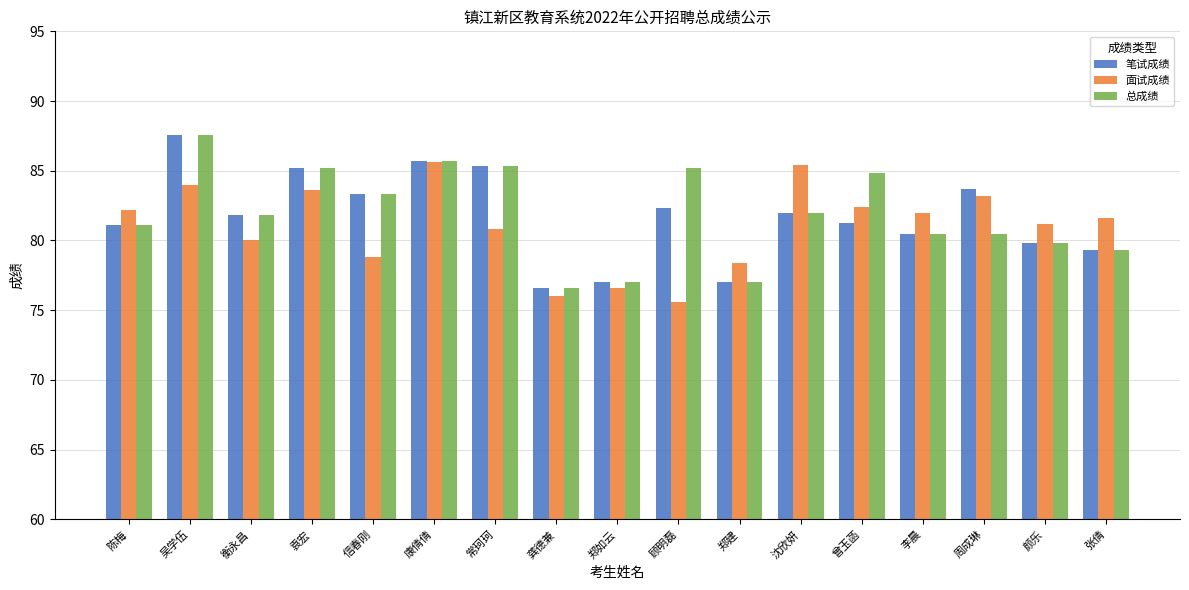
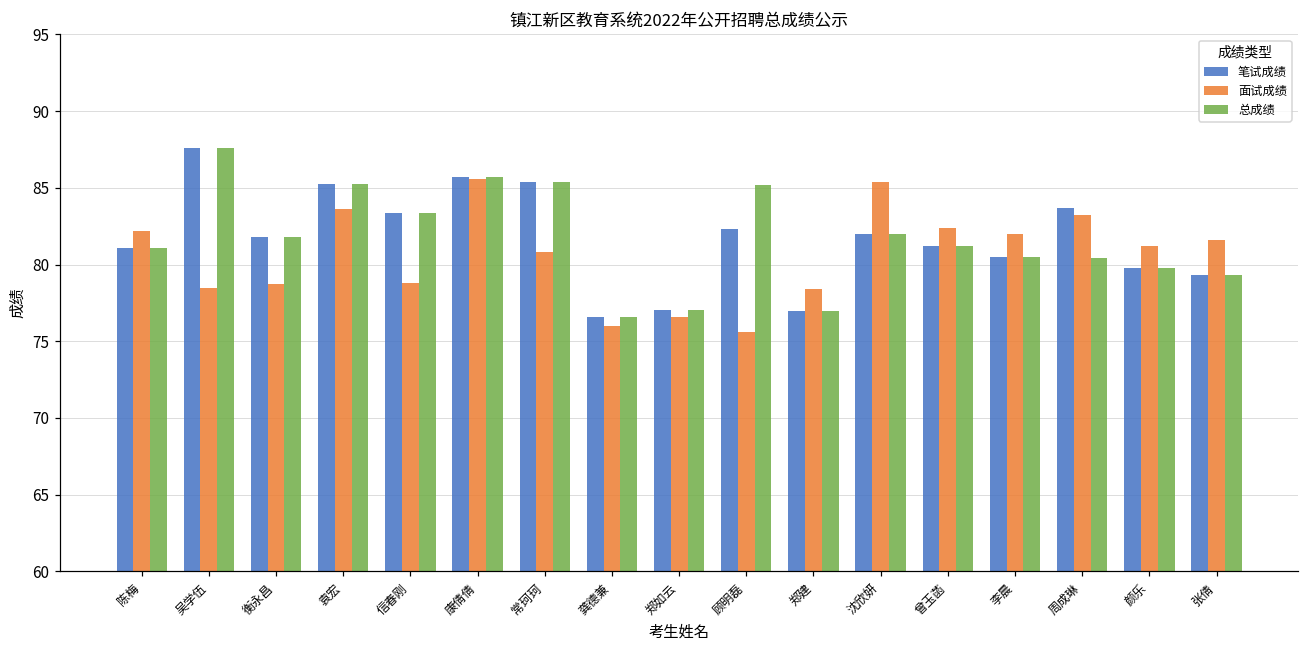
  {
    "笔试成绩": {
      "陈梅": 81.1,
      "吴学伍": 87.6,
      "衡永昌": 81.8,
      "袁宏": 85.2,
      "信春刚": 83.4,
      "康倩倩": 85.7,
      "常珂珂": 85.4,
      "龚德兼": 76.6,
      "郑如云": 77.0,
      "顾明磊": 82.3,
      "郑建": 77.0,
      "沈欣妍": 82.0,
      "曾玉菡": 81.2,
      "李晨": 80.5,
      "周成琳": 83.7,
      "颜乐": 79.8,
      "张倩": 79.3
    },
    "面试成绩": {
      "陈梅": 82.2,
-     "吴学伍": 84.0,
-     "衡永昌": 80.0,
+     "吴学伍": 78.5,
+     "衡永昌": 78.7,
      "袁宏": 83.6,
      "信春刚": 78.8,
      "康倩倩": 85.6,
      "常珂珂": 80.8,
      "龚德兼": 76.0,
      "郑如云": 76.6,
      "顾明磊": 75.6,
      "郑建": 78.4,
      "沈欣妍": 85.4,
      "曾玉菡": 82.4,
      "李晨": 82.0,
      "周成琳": 83.2,
      "颜乐": 81.2,
      "张倩": 81.6
    },
    "总成绩": {
      "陈梅": 81.1,
      "吴学伍": 87.6,
      "衡永昌": 81.8,
      "袁宏": 85.2,
      "信春刚": 83.4,
      "康倩倩": 85.7,
      "常珂珂": 85.4,
      "龚德兼": 76.6,
      "郑如云": 77.0,
      "顾明磊": 85.2,
      "郑建": 77.0,
      "沈欣妍": 82.0,
-     "曾玉菡": 84.9,
+     "曾玉菡": 81.2,
      "李晨": 80.5,
      "周成琳": 80.4,
      "颜乐": 79.8,
      "张倩": 79.3
    }
  }
